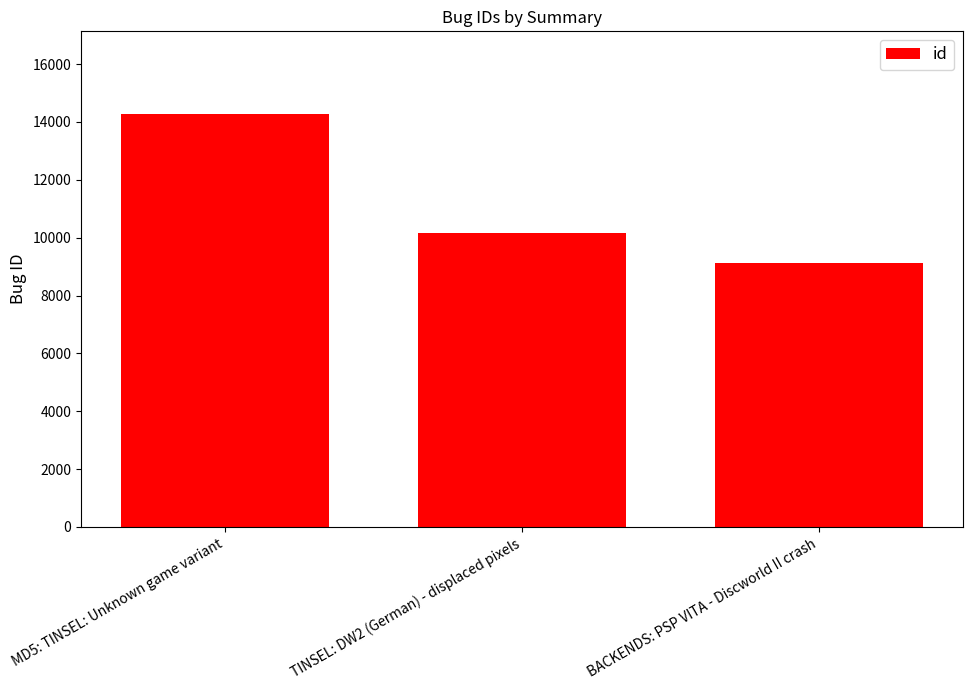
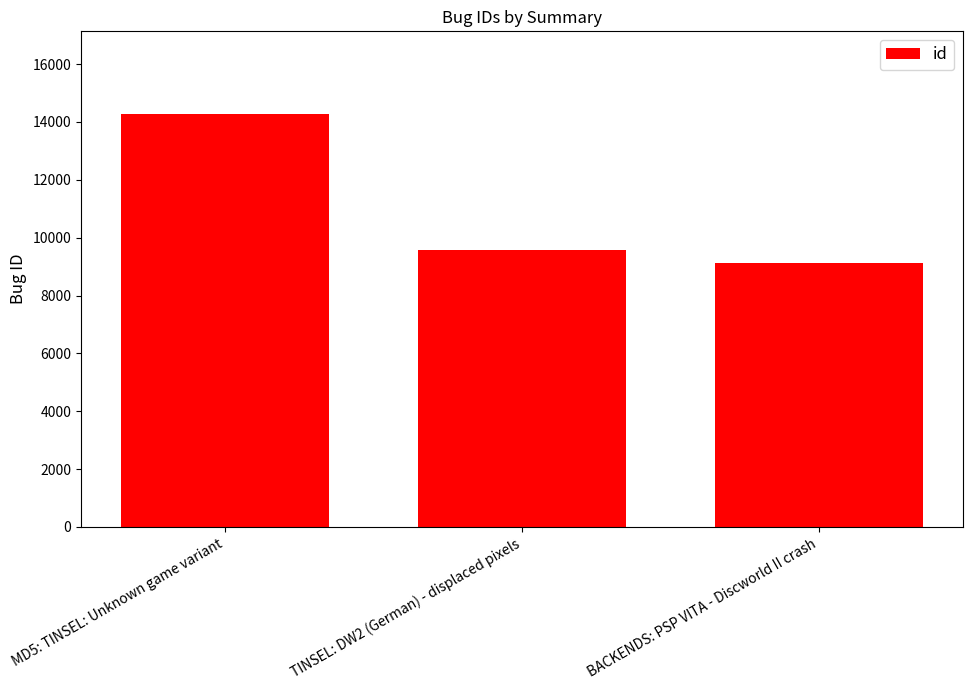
  {
    "MD5: TINSEL: Unknown game variant": 14300,
-   "TINSEL: DW2 (German) - displaced pixels": 10200,
+   "TINSEL: DW2 (German) - displaced pixels": 9600,
    "BACKENDS: PSP VITA - Discworld II crash": 9100
  }
